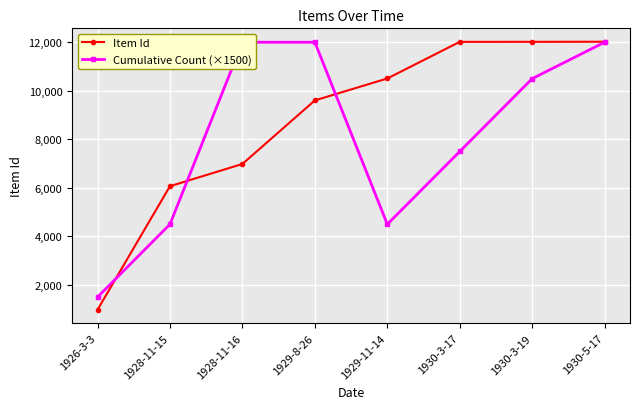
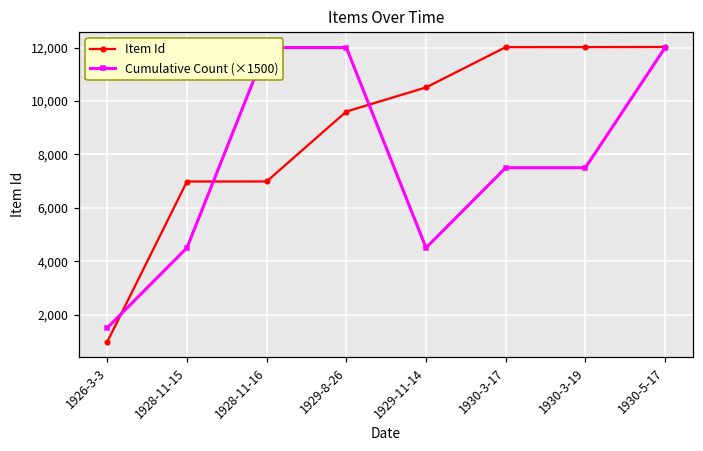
  {
    "Item Id": {
      "1926-3-3": "1,000",
-     "1928-11-15": "6,100",
+     "1928-11-15": "7,000",
      "1928-11-16": "7,000",
      "1929-8-26": "9,600",
      "1929-11-14": "10,500",
      "1930-3-17": "12,000",
      "1930-3-19": "12,000"
    },
    "Cumulative Count (×1500)": {
      "1926-3-3": "1,500",
      "1928-11-15": "4,500",
      "1929-8-26": "12,000",
      "1929-11-14": "4,500",
      "1930-3-17": "7,500",
-     "1930-3-19": "10,500"
+     "1930-3-19": "7,500"
    }
  }
